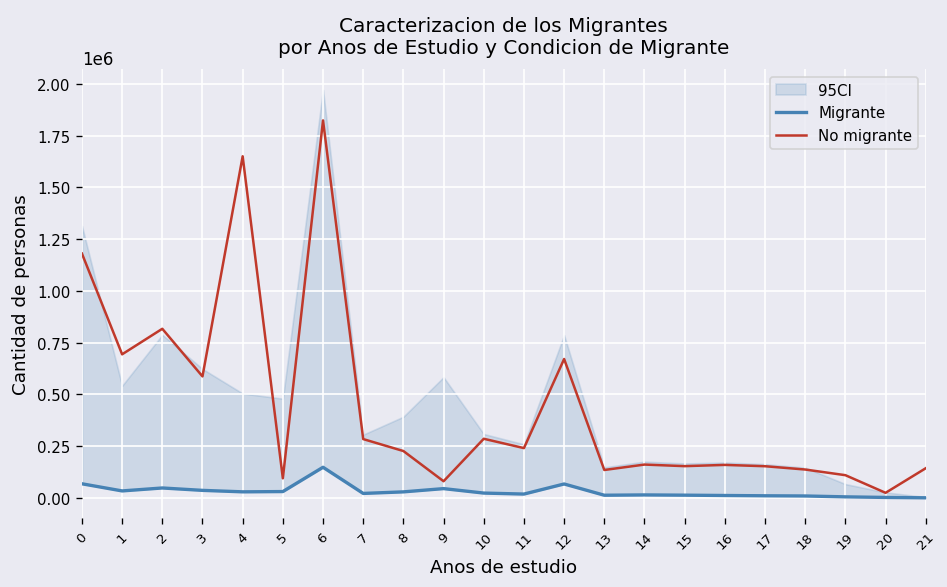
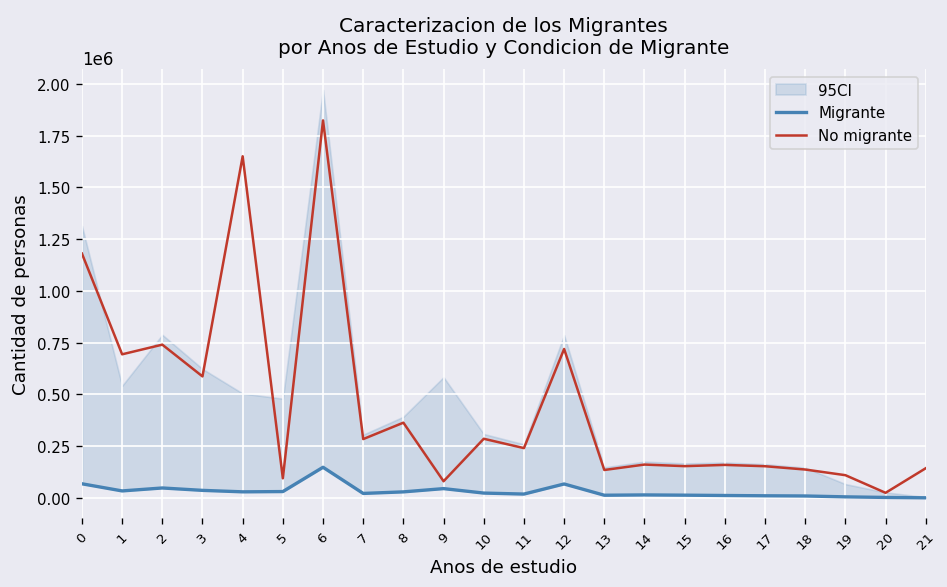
  {
    "No migrante": {
      "0": 1180000,
      "1": 690000,
-     "2": 820000,
+     "2": 740000,
      "3": 590000,
      "4": 1650000,
      "5": 90000,
      "6": 1820000,
      "7": 280000,
-     "8": 230000,
+     "8": 360000,
      "9": 80000,
      "10": 290000,
      "11": 240000,
-     "12": 670000,
+     "12": 720000,
      "19": 110000,
      "21": 140000
    }
  }
